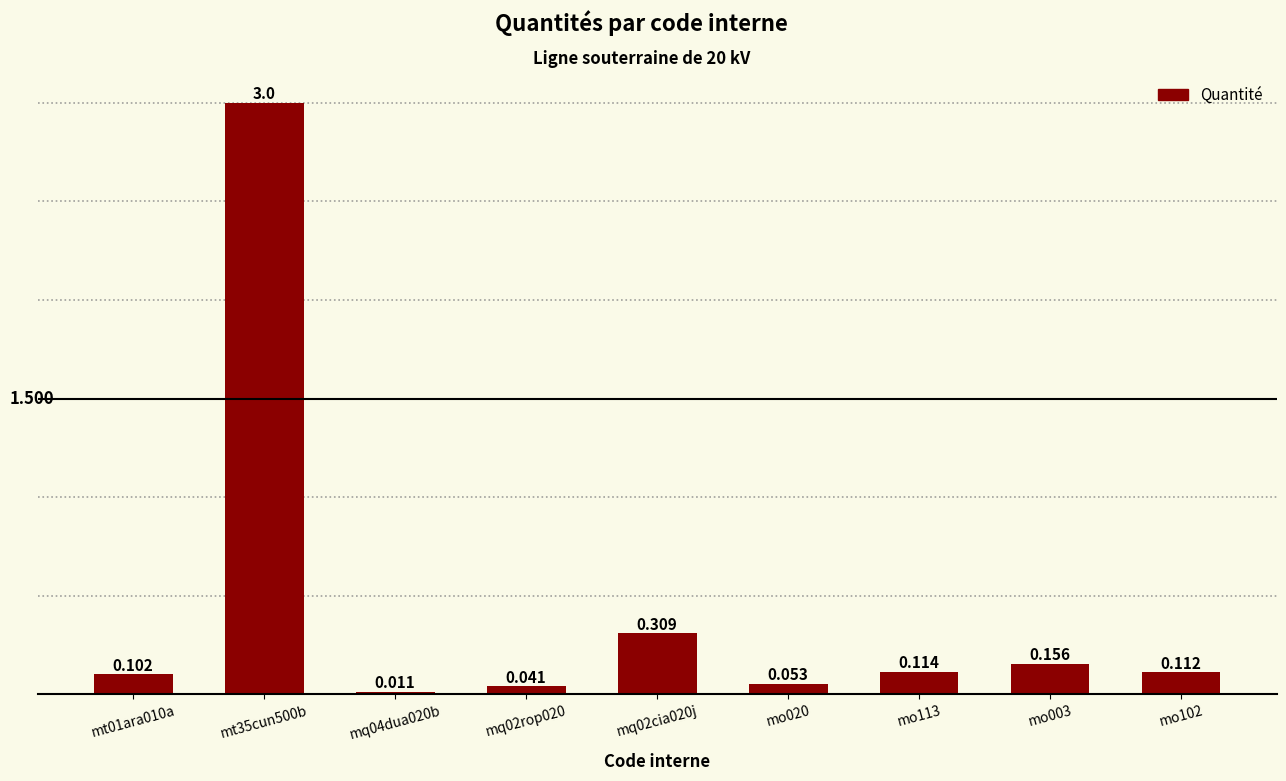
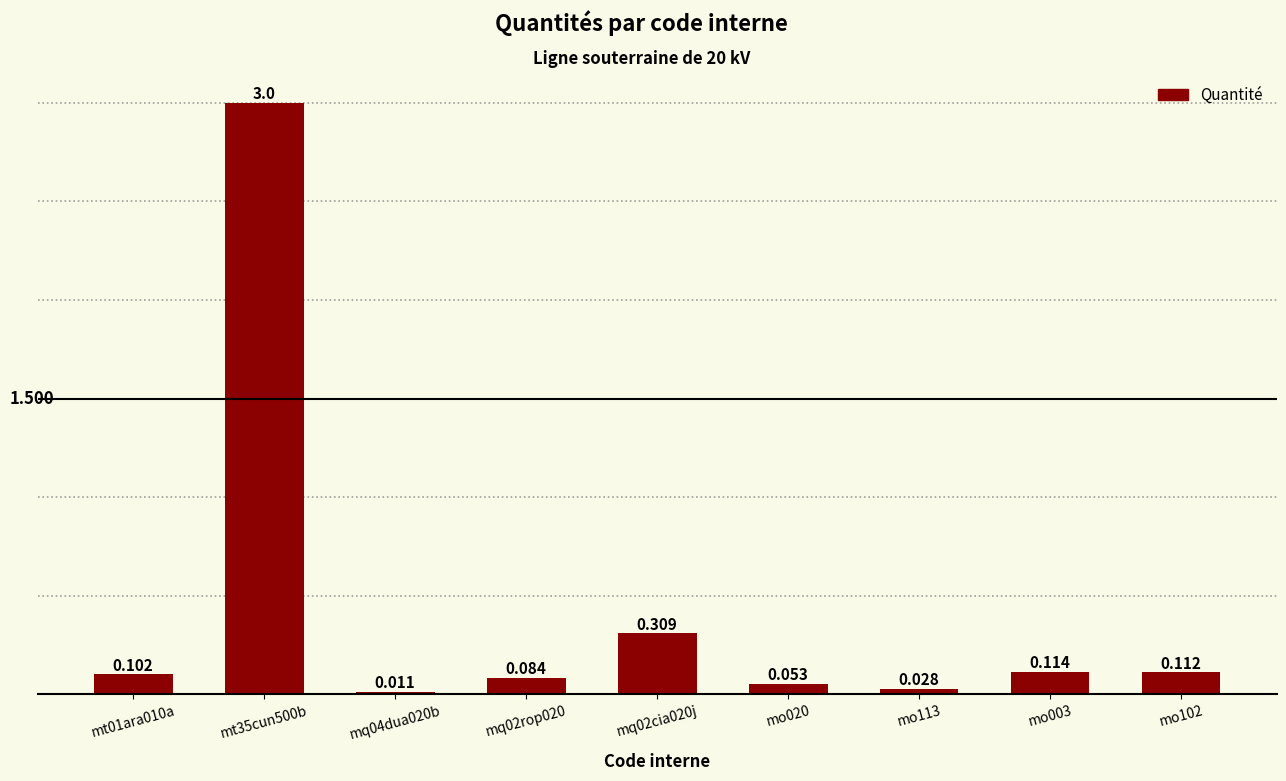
  {
    "mt01ara010a": 0.102,
    "mt35cun500b": 3.0,
    "mq04dua020b": 0.011,
-   "mq02rop020": 0.041,
+   "mq02rop020": 0.084,
    "mq02cia020j": 0.309,
    "mo020": 0.053,
-   "mo113": 0.114,
-   "mo003": 0.156,
+   "mo113": 0.028,
+   "mo003": 0.114,
    "mo102": 0.112
  }
